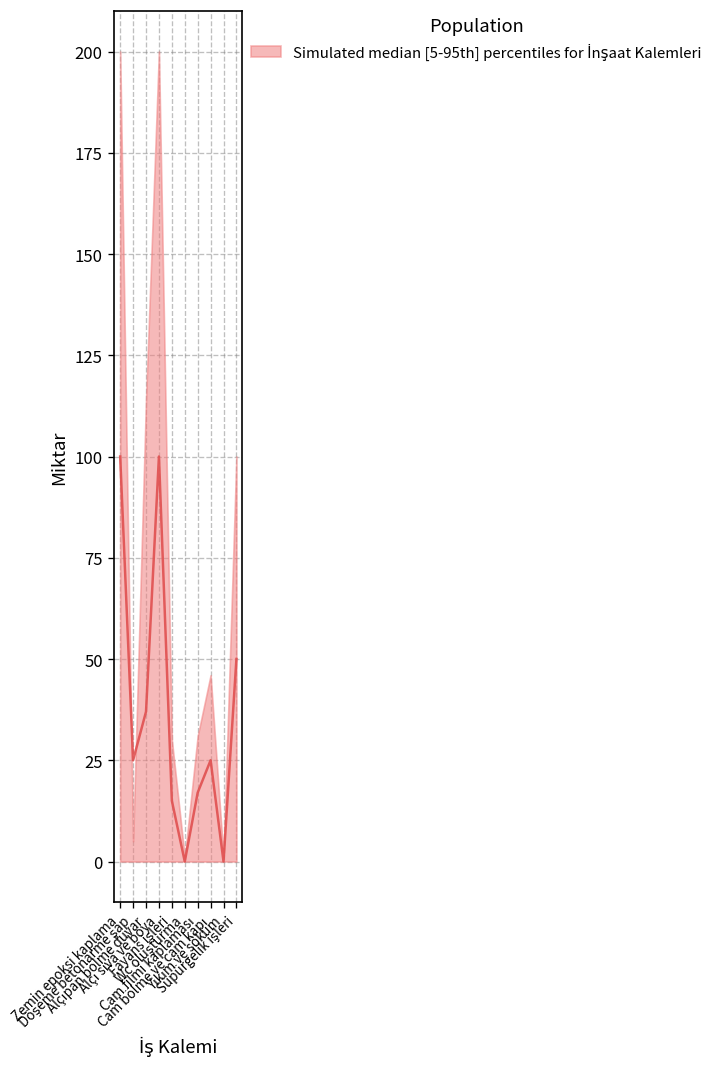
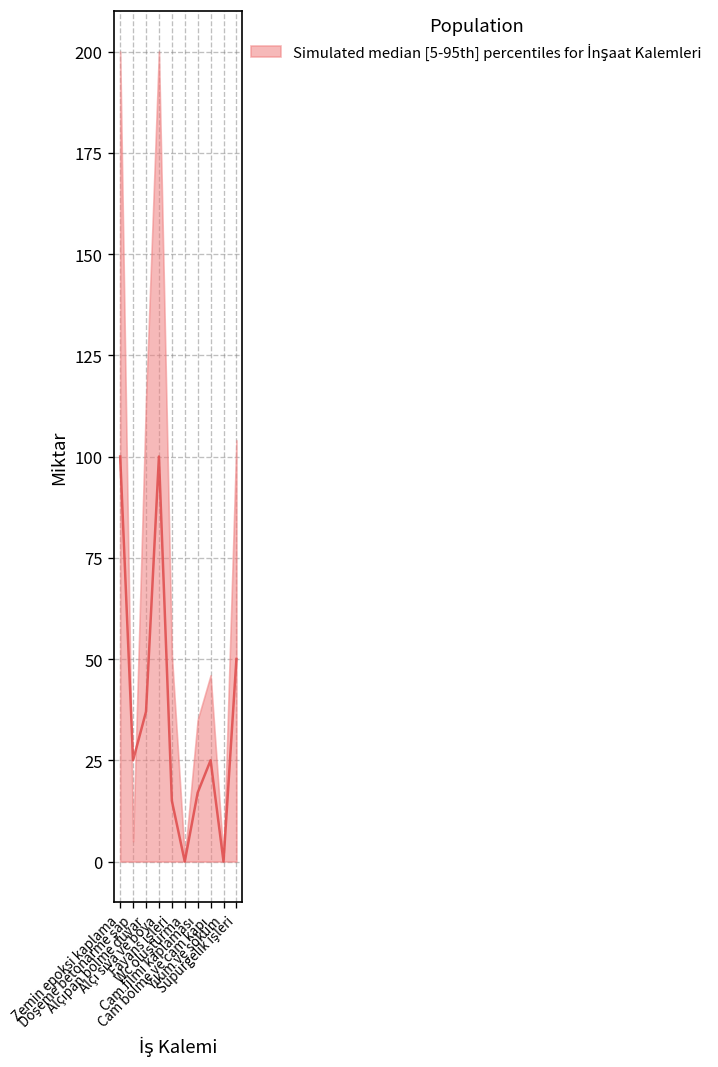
  {
    "Simulated median [5-95th] percentiles for İnşaat Kalemleri": {
      "Zemin epoksi kaplama": 200,
      "Döşeme betonarme şap": 5,
      "Alçıpan bölme duvar": 114,
      "Alçı sıva ve boya": 200,
-     "Fayans işleri": 30,
+     "Fayans işleri": 51,
      "Wc oluşturma": 1,
-     "Cam filmi kaplaması": 31,
+     "Cam filmi kaplaması": 35,
      "Cam bölme ve cam kapı": 46,
      "Yıkım ve söküm": 1,
-     "Süpürgelik işleri": 100
+     "Süpürgelik işleri": 104
    }
  }
